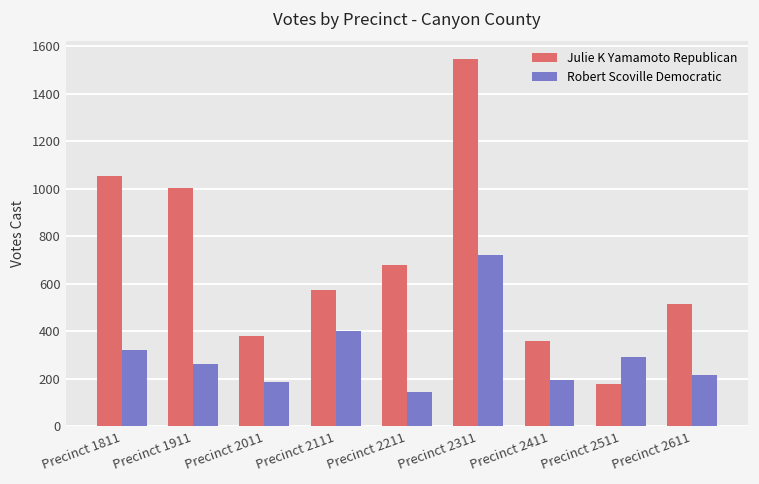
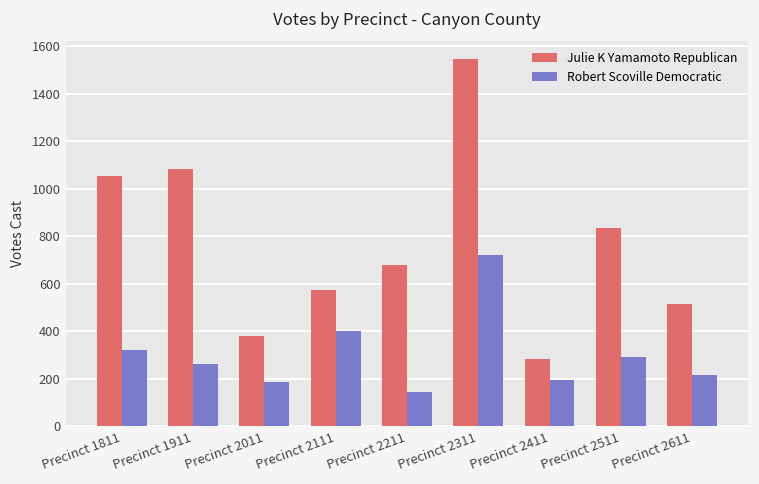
  {
    "Julie K Yamamoto Republican": {
      "Precinct 1811": 1050,
-     "Precinct 1911": 1000,
+     "Precinct 1911": 1080,
      "Precinct 2011": 380,
      "Precinct 2111": 570,
      "Precinct 2211": 680,
      "Precinct 2311": 1550,
-     "Precinct 2411": 360,
-     "Precinct 2511": 180,
+     "Precinct 2411": 280,
+     "Precinct 2511": 840,
      "Precinct 2611": 510
    },
    "Robert Scoville Democratic": {
      "Precinct 1811": 320,
      "Precinct 1911": 260,
      "Precinct 2011": 180,
      "Precinct 2111": 400,
      "Precinct 2211": 150,
      "Precinct 2311": 720,
      "Precinct 2411": 190,
      "Precinct 2511": 290,
      "Precinct 2611": 210
    }
  }
